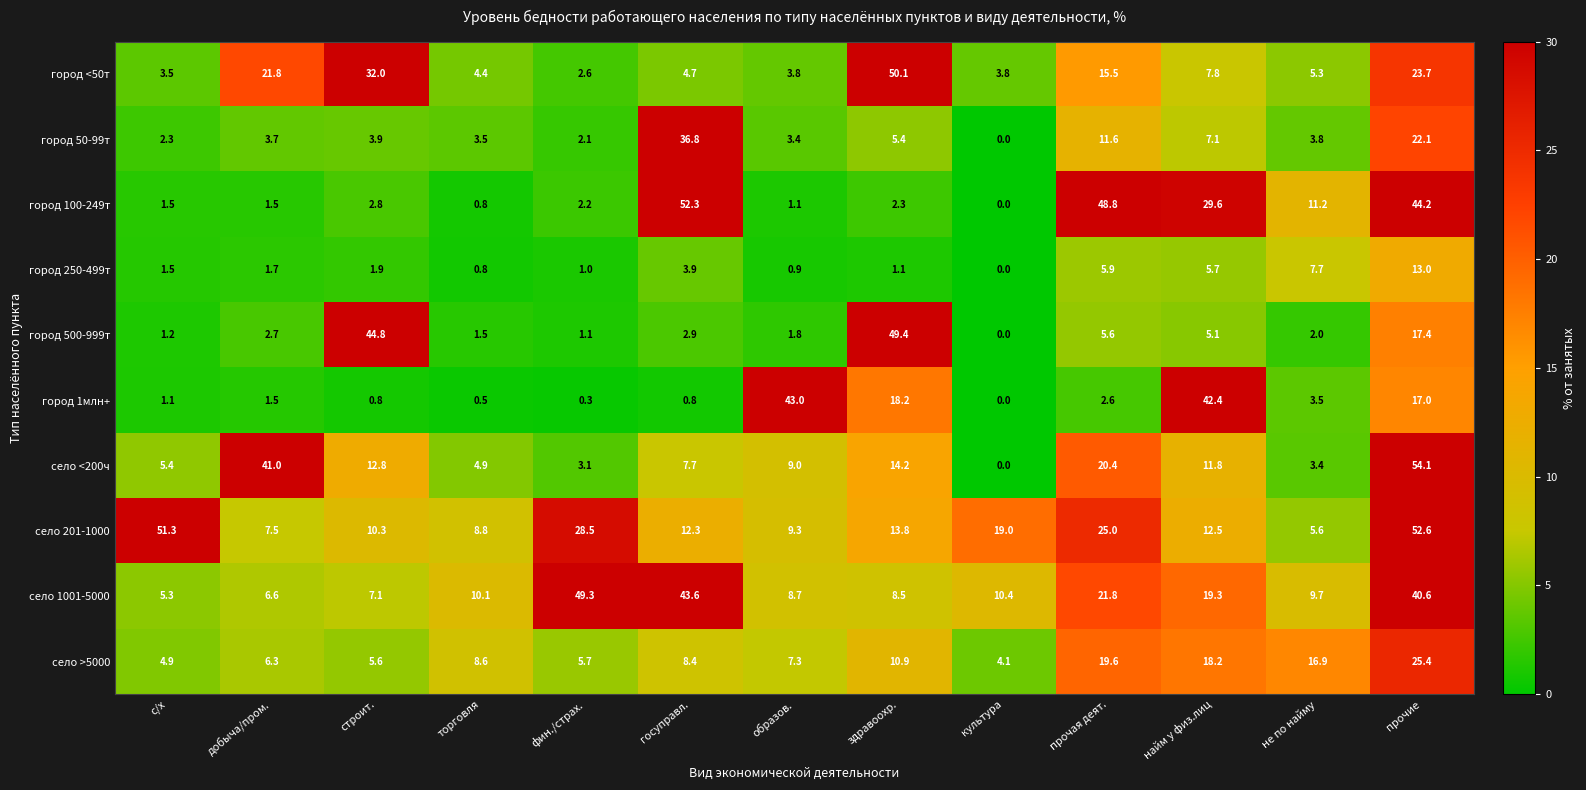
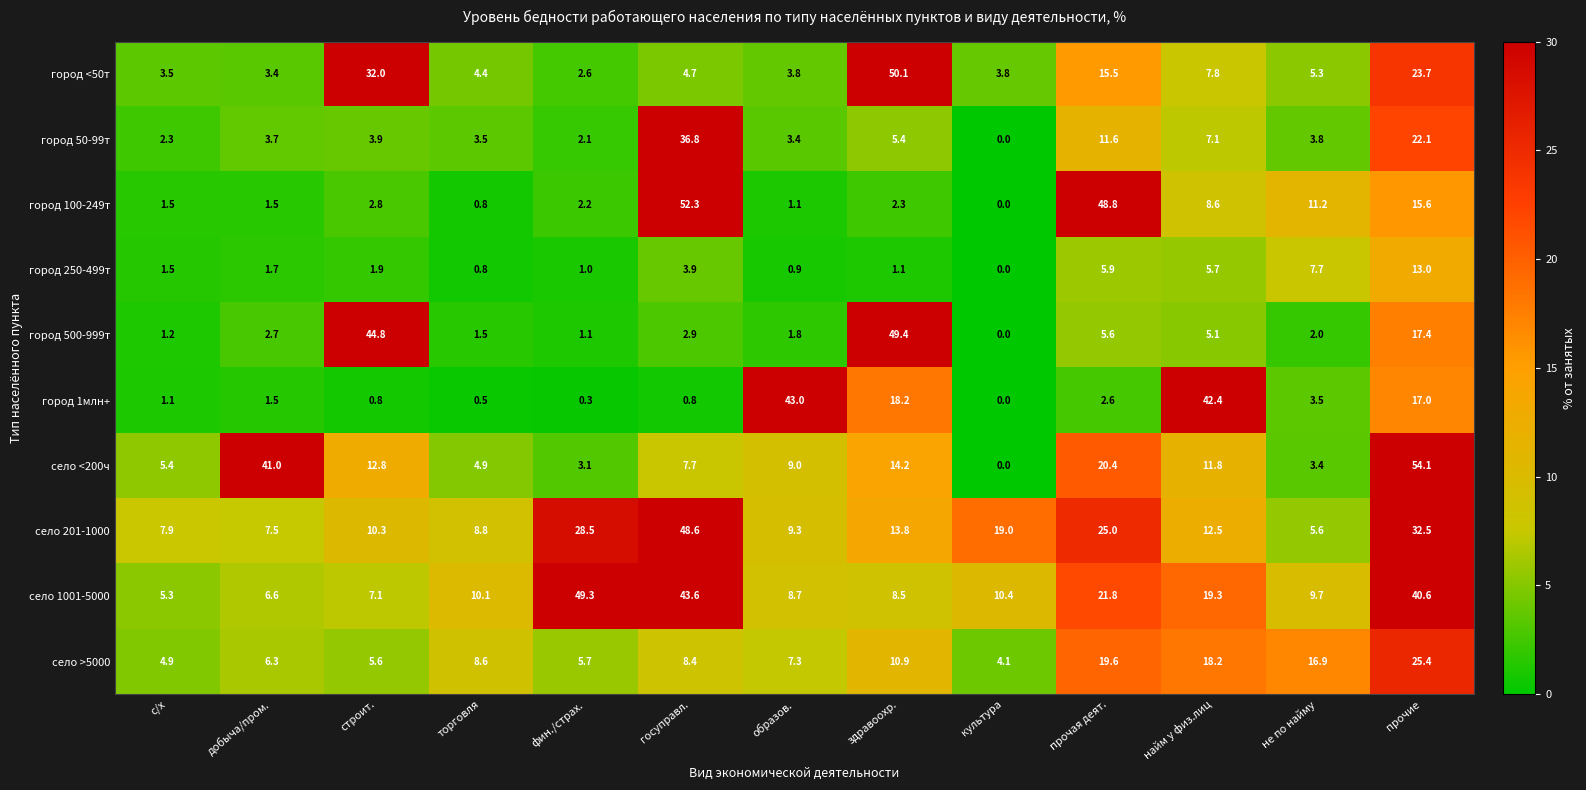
  {
    "город <50т": {
      "с/х": 3.5,
-     "добыча/пром.": 21.8,
+     "добыча/пром.": 3.4,
      "строит.": 32.0,
      "торговля": 4.4,
      "фин./страх.": 2.6,
      "госуправл.": 4.7,
      "образов.": 3.8,
      "здравоохр.": 50.1,
      "культура": 3.8,
      "прочая деят.": 15.5,
      "найм у физ.лиц": 7.8,
      "не по найму": 5.3,
      "прочие": 23.7
    },
    "город 50-99т": {
      "с/х": 2.3,
      "добыча/пром.": 3.7,
      "строит.": 3.9,
      "торговля": 3.5,
      "фин./страх.": 2.1,
      "госуправл.": 36.8,
      "образов.": 3.4,
      "здравоохр.": 5.4,
      "культура": 0.0,
      "прочая деят.": 11.6,
      "найм у физ.лиц": 7.1,
      "не по найму": 3.8,
      "прочие": 22.1
    },
    "город 100-249т": {
      "с/х": 1.5,
      "добыча/пром.": 1.5,
      "строит.": 2.8,
      "торговля": 0.8,
      "фин./страх.": 2.2,
      "госуправл.": 52.3,
      "образов.": 1.1,
      "здравоохр.": 2.3,
      "культура": 0.0,
      "прочая деят.": 48.8,
-     "найм у физ.лиц": 29.6,
+     "найм у физ.лиц": 8.6,
      "не по найму": 11.2,
-     "прочие": 44.2
+     "прочие": 15.6
    },
    "город 250-499т": {
      "с/х": 1.5,
      "добыча/пром.": 1.7,
      "строит.": 1.9,
      "торговля": 0.8,
      "фин./страх.": 1.0,
      "госуправл.": 3.9,
      "образов.": 0.9,
      "здравоохр.": 1.1,
      "культура": 0.0,
      "прочая деят.": 5.9,
      "найм у физ.лиц": 5.7,
      "не по найму": 7.7,
      "прочие": 13.0
    },
    "город 500-999т": {
      "с/х": 1.2,
      "добыча/пром.": 2.7,
      "строит.": 44.8,
      "торговля": 1.5,
      "фин./страх.": 1.1,
      "госуправл.": 2.9,
      "образов.": 1.8,
      "здравоохр.": 49.4,
      "культура": 0.0,
      "прочая деят.": 5.6,
      "найм у физ.лиц": 5.1,
      "не по найму": 2.0,
      "прочие": 17.4
    },
    "город 1млн+": {
      "с/х": 1.1,
      "добыча/пром.": 1.5,
      "строит.": 0.8,
      "торговля": 0.5,
      "фин./страх.": 0.3,
      "госуправл.": 0.8,
      "образов.": 43.0,
      "здравоохр.": 18.2,
      "культура": 0.0,
      "прочая деят.": 2.6,
      "найм у физ.лиц": 42.4,
      "не по найму": 3.5,
      "прочие": 17.0
    },
    "село <200ч": {
      "с/х": 5.4,
      "добыча/пром.": 41.0,
      "строит.": 12.8,
      "торговля": 4.9,
      "фин./страх.": 3.1,
      "госуправл.": 7.7,
      "образов.": 9.0,
      "здравоохр.": 14.2,
      "культура": 0.0,
      "прочая деят.": 20.4,
      "найм у физ.лиц": 11.8,
      "не по найму": 3.4,
      "прочие": 54.1
    },
    "село 201-1000": {
-     "с/х": 51.3,
+     "с/х": 7.9,
      "добыча/пром.": 7.5,
      "строит.": 10.3,
      "торговля": 8.8,
      "фин./страх.": 28.5,
-     "госуправл.": 12.3,
+     "госуправл.": 48.6,
      "образов.": 9.3,
      "здравоохр.": 13.8,
      "культура": 19.0,
      "прочая деят.": 25.0,
      "найм у физ.лиц": 12.5,
      "не по найму": 5.6,
-     "прочие": 52.6
+     "прочие": 32.5
    },
    "село 1001-5000": {
      "с/х": 5.3,
      "добыча/пром.": 6.6,
      "строит.": 7.1,
      "торговля": 10.1,
      "фин./страх.": 49.3,
      "госуправл.": 43.6,
      "образов.": 8.7,
      "здравоохр.": 8.5,
      "культура": 10.4,
      "прочая деят.": 21.8,
      "найм у физ.лиц": 19.3,
      "не по найму": 9.7,
      "прочие": 40.6
    },
    "село >5000": {
      "с/х": 4.9,
      "добыча/пром.": 6.3,
      "строит.": 5.6,
      "торговля": 8.6,
      "фин./страх.": 5.7,
      "госуправл.": 8.4,
      "образов.": 7.3,
      "здравоохр.": 10.9,
      "культура": 4.1,
      "прочая деят.": 19.6,
      "найм у физ.лиц": 18.2,
      "не по найму": 16.9,
      "прочие": 25.4
    }
  }
